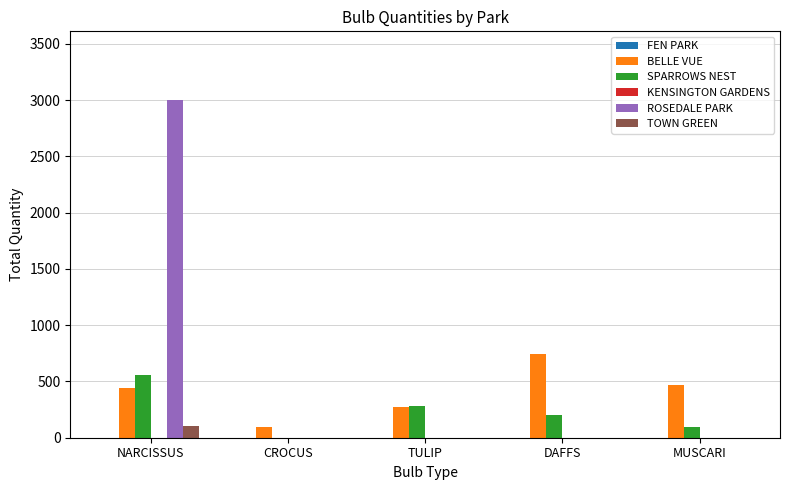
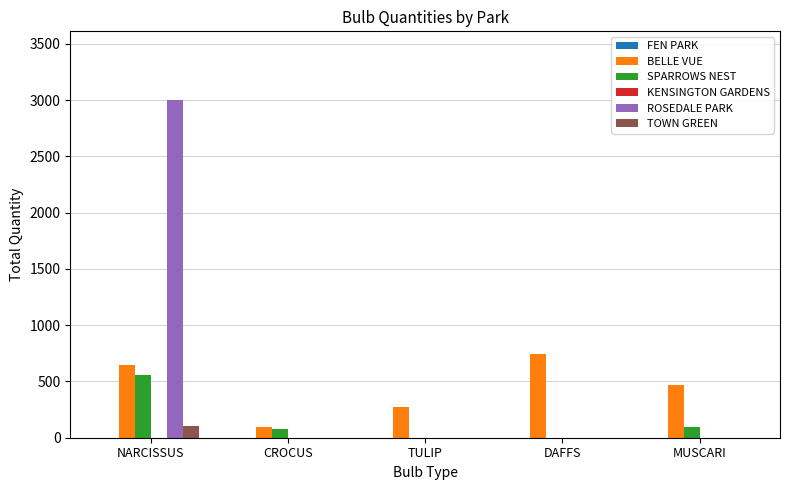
  {
    "FEN PARK": {
      "NARCISSUS": 0,
      "CROCUS": 0,
      "TULIP": 0,
      "DAFFS": 0,
      "MUSCARI": 0
    },
    "BELLE VUE": {
-     "NARCISSUS": 440,
+     "NARCISSUS": 650,
      "CROCUS": 90,
      "TULIP": 280,
      "DAFFS": 740,
      "MUSCARI": 470
    },
    "SPARROWS NEST": {
      "NARCISSUS": 560,
-     "CROCUS": 0,
-     "TULIP": 280,
-     "DAFFS": 200,
+     "CROCUS": 80,
+     "TULIP": 0,
+     "DAFFS": 0,
      "MUSCARI": 90
    },
    "KENSINGTON GARDENS": {
      "NARCISSUS": 0,
      "CROCUS": 0,
      "TULIP": 0,
      "DAFFS": 0,
      "MUSCARI": 0
    },
    "ROSEDALE PARK": {
      "NARCISSUS": 3000,
      "CROCUS": 0,
      "TULIP": 0,
      "DAFFS": 0,
      "MUSCARI": 0
    },
    "TOWN GREEN": {
      "NARCISSUS": 100,
      "CROCUS": 0,
      "TULIP": 0,
      "DAFFS": 0,
      "MUSCARI": 0
    }
  }
